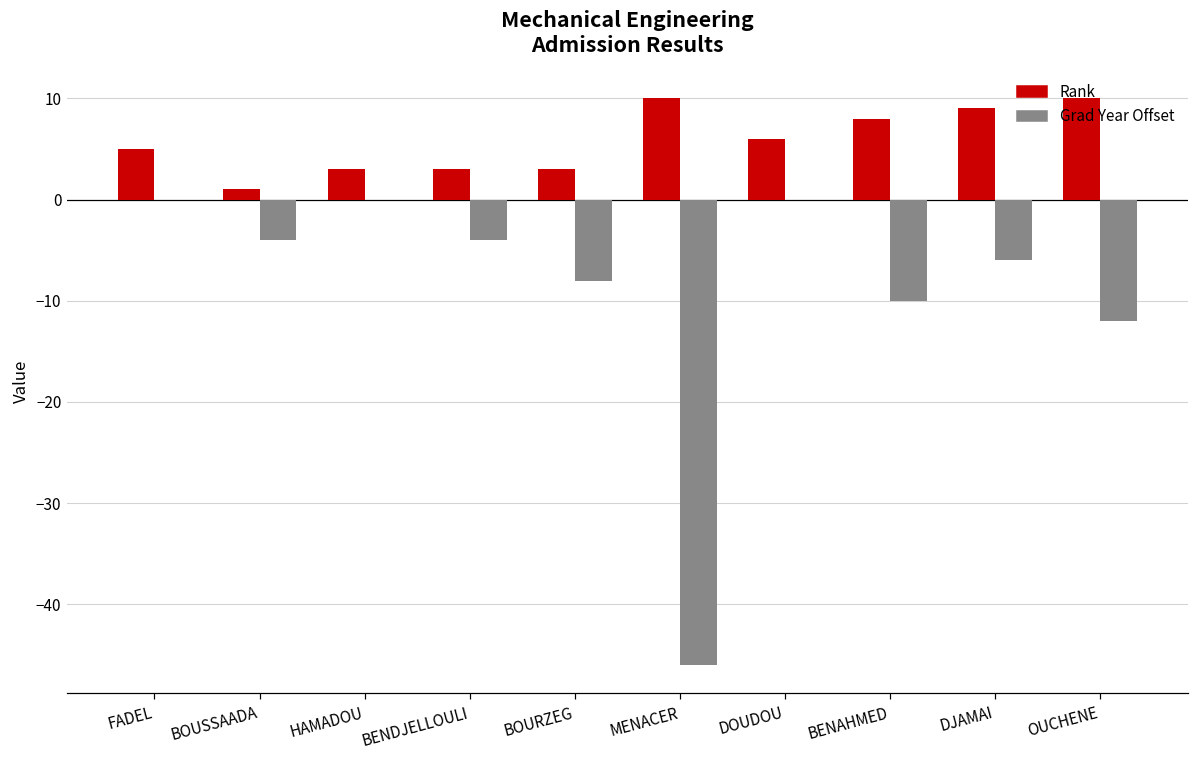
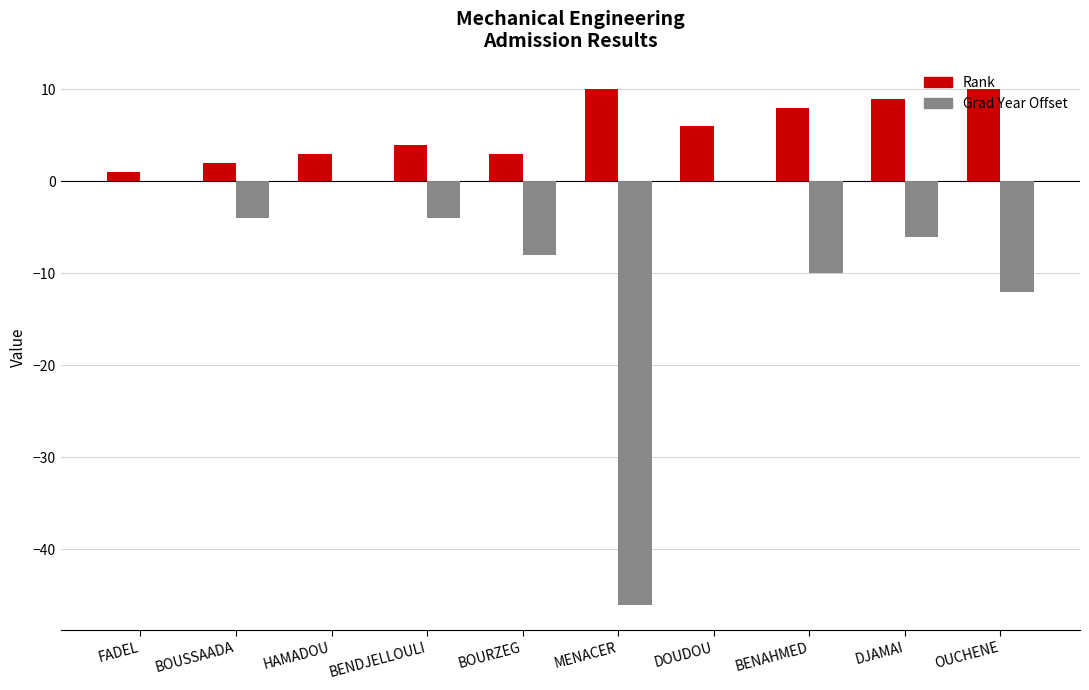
  {
    "Rank": {
-     "FADEL": 5,
-     "BOUSSAADA": 1,
+     "FADEL": 1,
+     "BOUSSAADA": 2,
      "HAMADOU": 3,
-     "BENDJELLOULI": 3,
+     "BENDJELLOULI": 4,
      "BOURZEG": 3,
      "MENACER": 10,
      "DOUDOU": 6,
      "BENAHMED": 8,
      "DJAMAI": 9,
      "OUCHENE": 10
    }
  }
